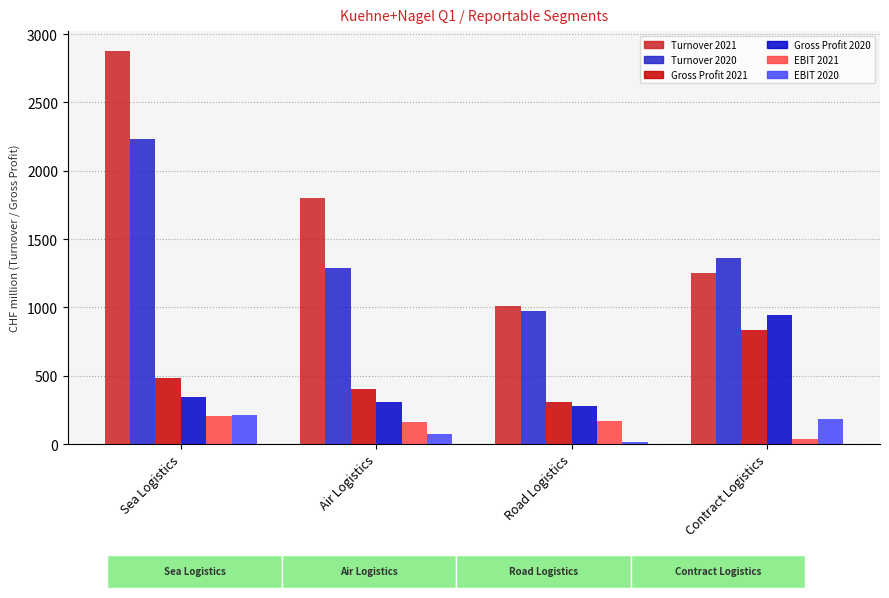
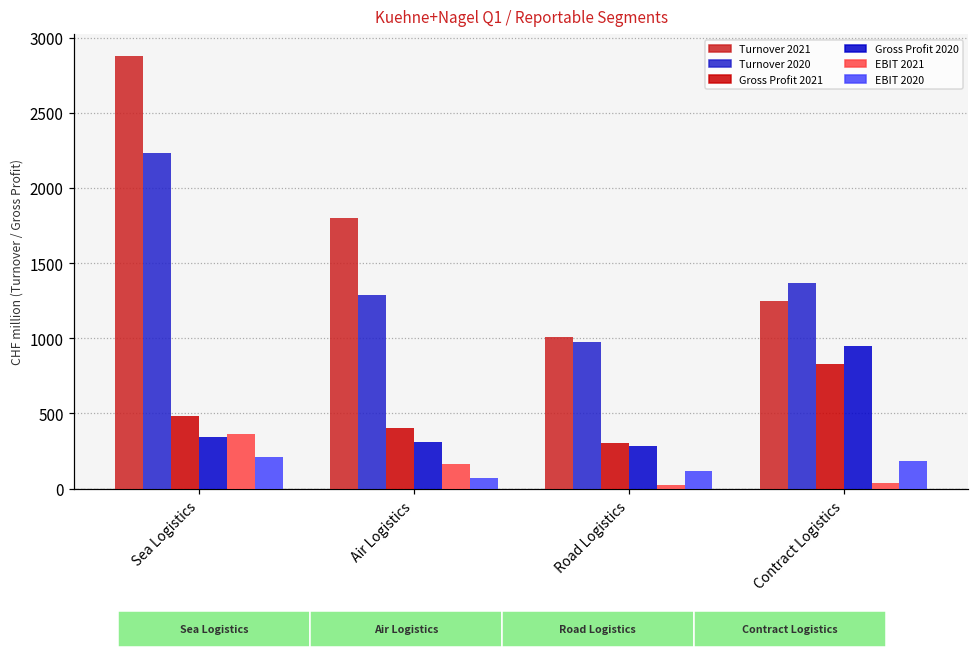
  {
    "EBIT 2021": {
-     "Sea Logistics": 210,
+     "Sea Logistics": 360,
      "Air Logistics": 160,
-     "Road Logistics": 170,
+     "Road Logistics": 20,
      "Contract Logistics": 40
    },
    "EBIT 2020": {
      "Sea Logistics": 210,
      "Air Logistics": 70,
-     "Road Logistics": 20,
+     "Road Logistics": 120,
      "Contract Logistics": 190
    }
  }
